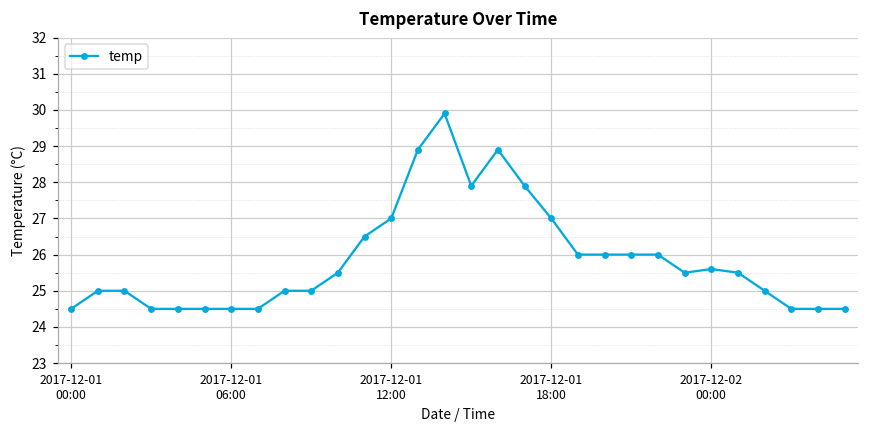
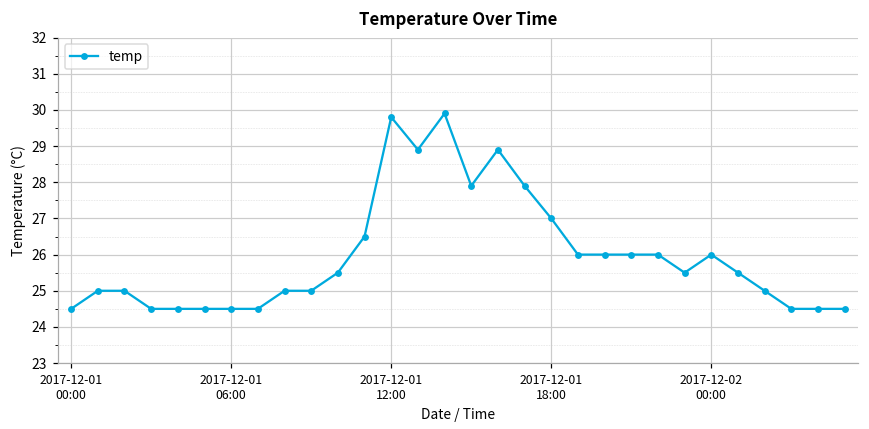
  {
    "2017-12-01 00:00": 24.5,
    "2017-12-01 06:00": 24.5,
-   "2017-12-01 12:00": 27.0,
+   "2017-12-01 12:00": 29.8,
    "2017-12-01 18:00": 27.0,
-   "2017-12-02 00:00": 25.6
+   "2017-12-02 00:00": 26.0
  }
